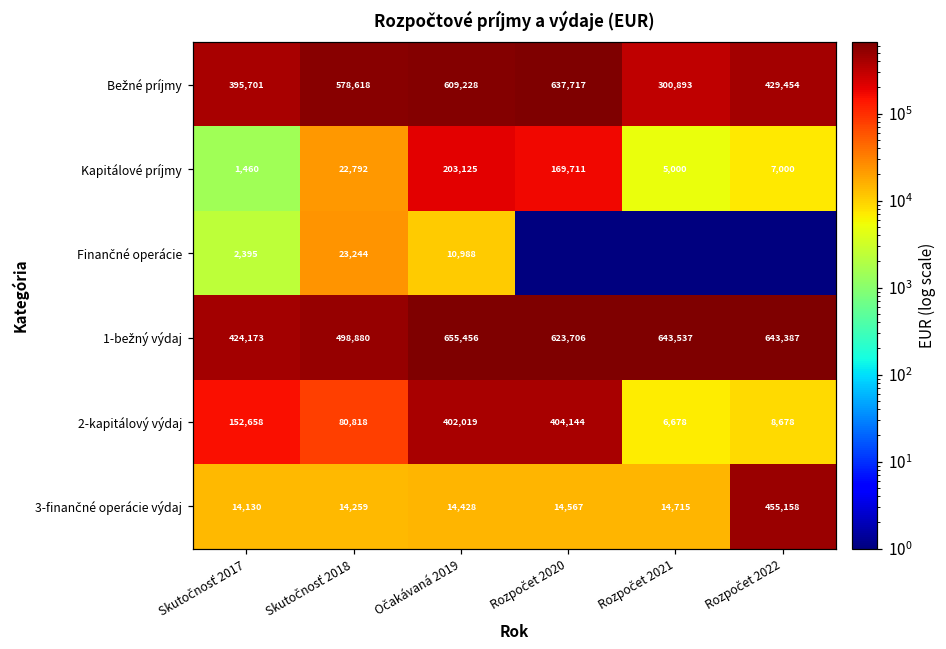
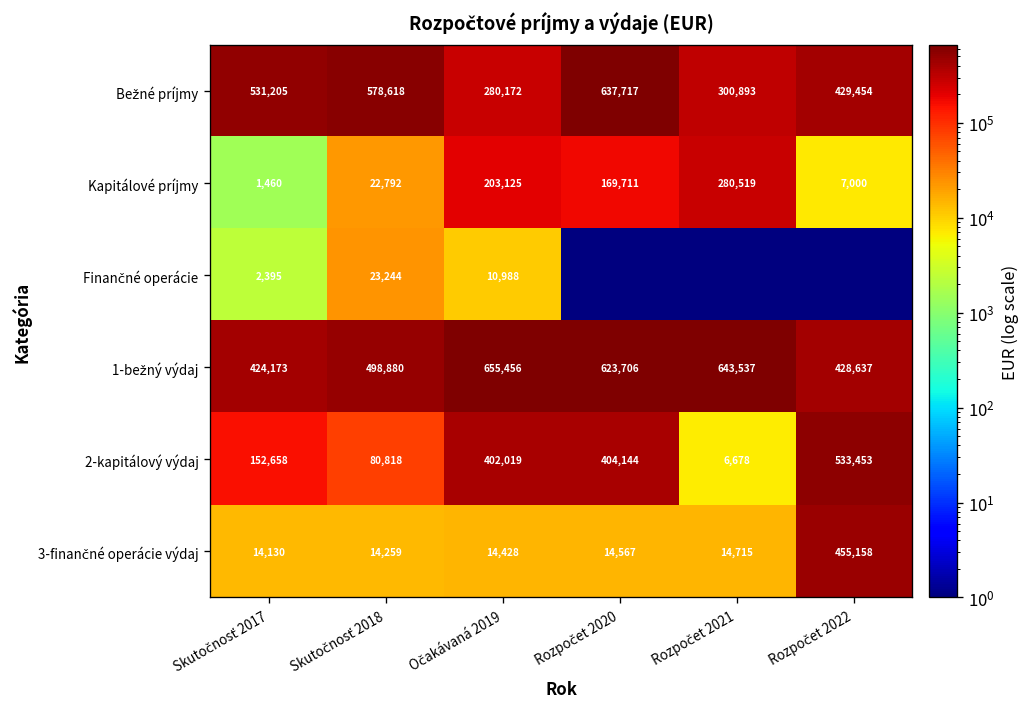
  {
    "Bežné príjmy": {
-     "Skutočnosť 2017": "395,701",
+     "Skutočnosť 2017": "531,205",
      "Skutočnosť 2018": "578,618",
-     "Očakávaná 2019": "609,228",
+     "Očakávaná 2019": "280,172",
      "Rozpočet 2020": "637,717",
      "Rozpočet 2021": "300,893",
      "Rozpočet 2022": "429,454"
    },
    "Kapitálové príjmy": {
      "Skutočnosť 2017": "1,460",
      "Skutočnosť 2018": "22,792",
      "Očakávaná 2019": "203,125",
      "Rozpočet 2020": "169,711",
-     "Rozpočet 2021": "5,000",
+     "Rozpočet 2021": "280,519",
      "Rozpočet 2022": "7,000"
    },
    "Finančné operácie": {
      "Skutočnosť 2017": "2,395",
      "Skutočnosť 2018": "23,244",
      "Očakávaná 2019": "10,988"
    },
    "1-bežný výdaj": {
      "Skutočnosť 2017": "424,173",
      "Skutočnosť 2018": "498,880",
      "Očakávaná 2019": "655,456",
      "Rozpočet 2020": "623,706",
      "Rozpočet 2021": "643,537",
-     "Rozpočet 2022": "643,387"
+     "Rozpočet 2022": "428,637"
    },
    "2-kapitálový výdaj": {
      "Skutočnosť 2017": "152,658",
      "Skutočnosť 2018": "80,818",
      "Očakávaná 2019": "402,019",
      "Rozpočet 2020": "404,144",
      "Rozpočet 2021": "6,678",
-     "Rozpočet 2022": "8,678"
+     "Rozpočet 2022": "533,453"
    },
    "3-finančné operácie výdaj": {
      "Skutočnosť 2017": "14,130",
      "Skutočnosť 2018": "14,259",
      "Očakávaná 2019": "14,428",
      "Rozpočet 2020": "14,567",
      "Rozpočet 2021": "14,715",
      "Rozpočet 2022": "455,158"
    }
  }
